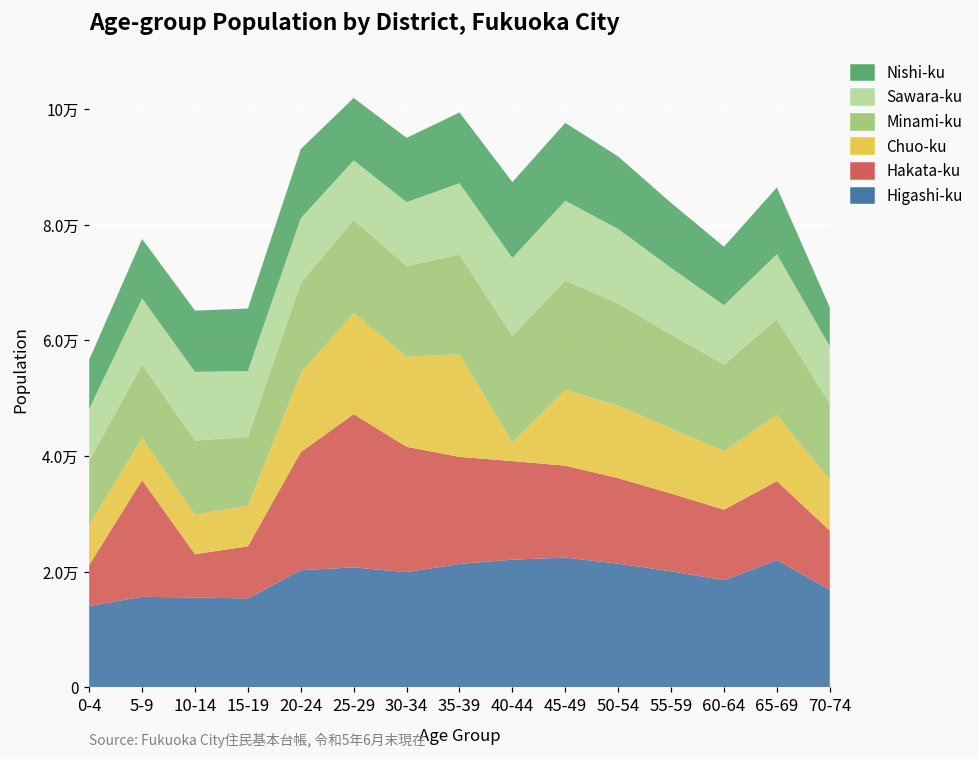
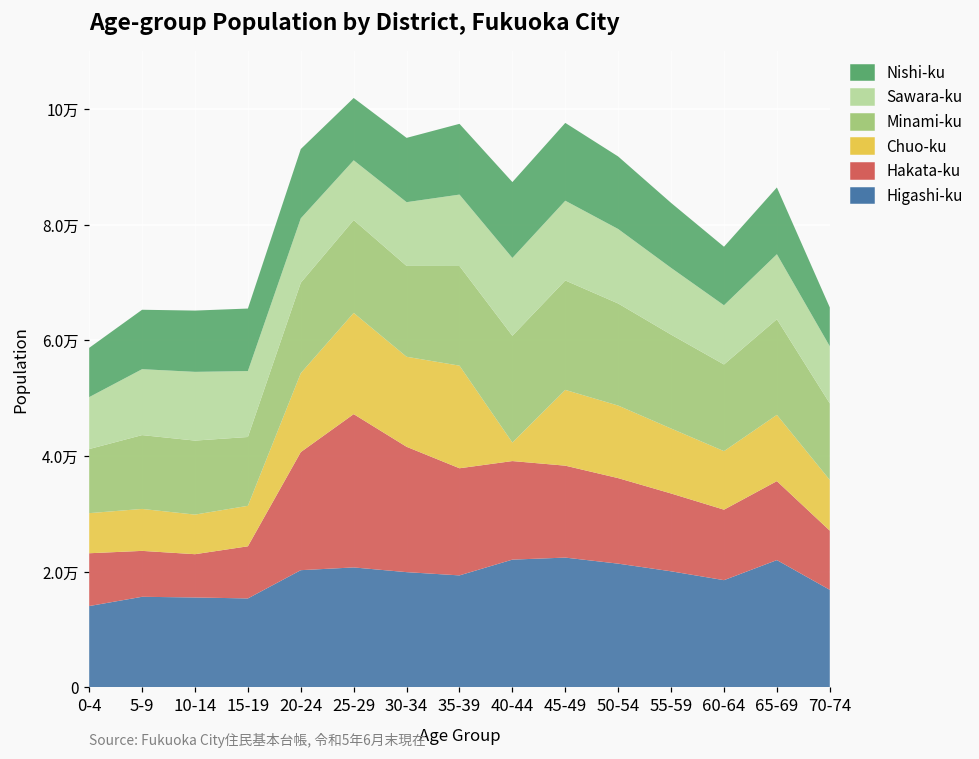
  {
    "Higashi-ku": {
      "0-4": "1.4万",
      "5-9": "1.6万",
      "10-14": "1.6万",
      "15-19": "1.5万",
      "20-24": "2.0万",
      "25-29": "2.1万",
      "30-34": "2.0万",
-     "35-39": "2.1万",
+     "35-39": "1.9万",
      "40-44": "2.2万",
      "45-49": "2.2万",
      "50-54": "2.1万",
      "55-59": "2.0万",
      "60-64": "1.9万",
      "65-69": "2.2万",
      "70-74": "1.7万"
    },
    "Hakata-ku": {
-     "0-4": "0.7万",
-     "5-9": "2.0万",
+     "0-4": "0.9万",
+     "5-9": "0.8万",
      "10-14": "0.7万",
      "15-19": "0.9万",
      "20-24": "2.0万",
      "25-29": "2.7万",
      "30-34": "2.2万",
      "35-39": "1.9万",
      "40-44": "1.7万",
      "45-49": "1.6万",
      "50-54": "1.5万",
      "55-59": "1.3万",
      "60-64": "1.2万",
      "65-69": "1.4万",
      "70-74": "1.0万"
    },
    "Chuo-ku": {
      "0-4": "0.7万",
      "5-9": "0.7万",
      "10-14": "0.7万",
      "15-19": "0.7万",
      "20-24": "1.4万",
      "25-29": "1.8万",
      "30-34": "1.6万",
      "35-39": "1.8万",
      "40-44": "0.3万",
      "45-49": "1.3万",
      "50-54": "1.3万",
      "55-59": "1.1万",
      "60-64": "1.0万",
      "65-69": "1.1万",
      "70-74": "0.9万"
    },
    "Nishi-ku": {
      "0-4": "0.9万",
      "5-9": "1.0万",
      "10-14": "1.1万",
      "15-19": "1.1万",
      "20-24": "1.2万",
      "25-29": "1.1万",
      "30-34": "1.1万",
      "35-39": "1.2万",
      "40-44": "1.3万",
      "45-49": "1.3万",
      "50-54": "1.3万",
      "55-59": "1.1万",
      "60-64": "1.0万",
      "65-69": "1.2万",
      "70-74": "0.7万"
    }
  }
